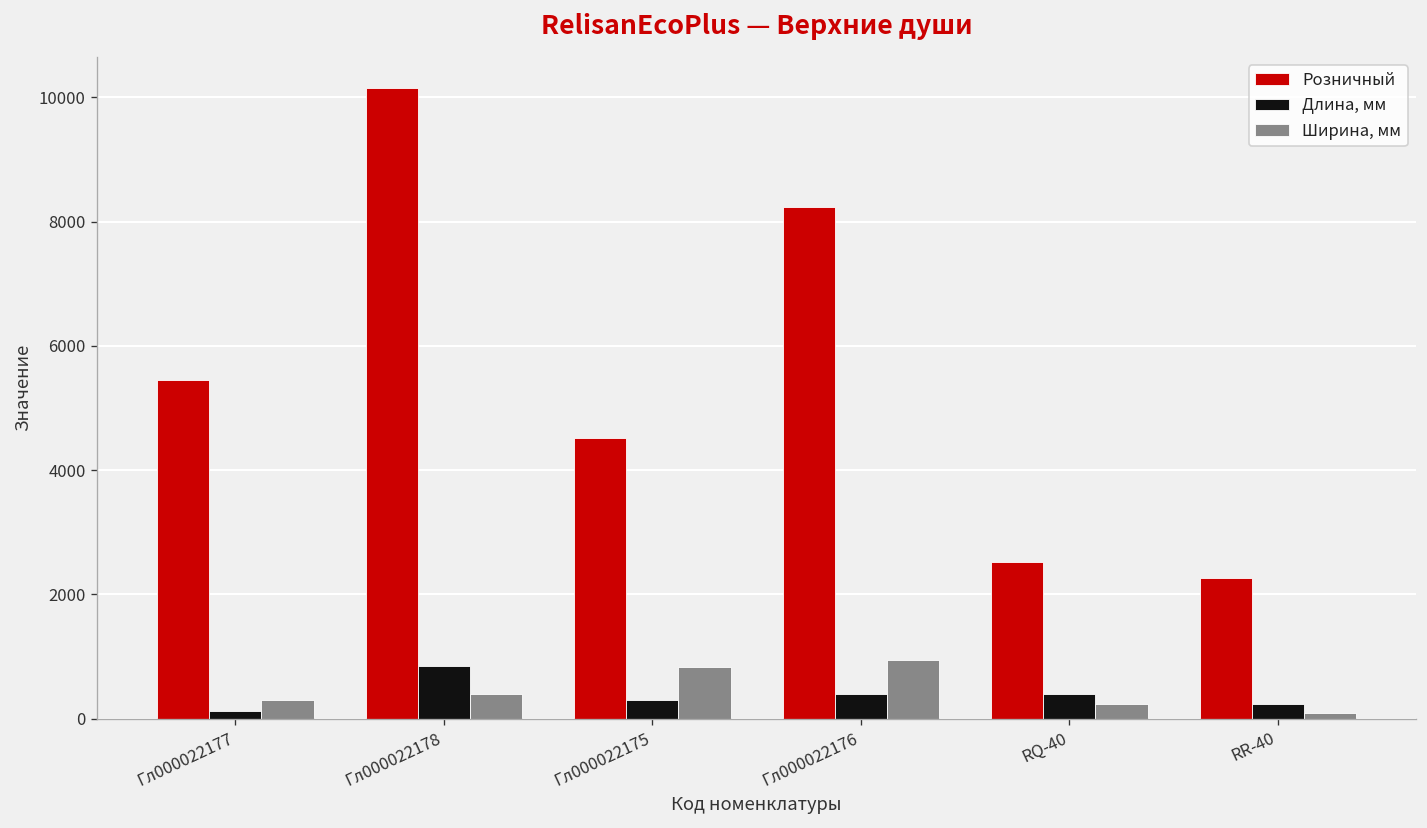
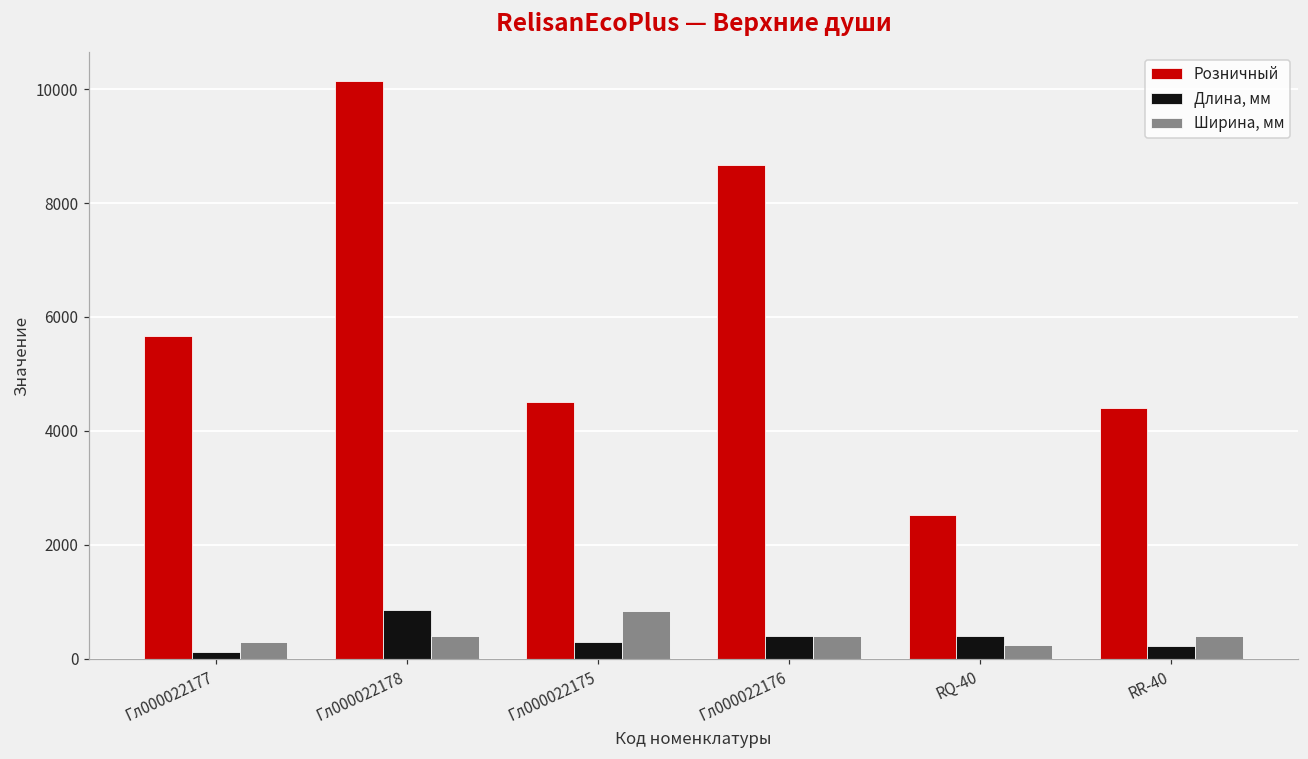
  {
    "Розничный": {
-     "Гл000022177": 5400,
+     "Гл000022177": 5700,
      "Гл000022178": 10100,
      "Гл000022175": 4500,
-     "Гл000022176": 8200,
+     "Гл000022176": 8700,
      "RQ-40": 2500,
-     "RR-40": 2300
+     "RR-40": 4400
    },
    "Длина, мм": {
      "Гл000022177": 100,
      "Гл000022178": 900,
      "Гл000022175": 300,
      "Гл000022176": 400,
      "RQ-40": 400,
      "RR-40": 200
    },
    "Ширина, мм": {
      "Гл000022177": 300,
      "Гл000022178": 400,
      "Гл000022175": 800,
-     "Гл000022176": 900,
+     "Гл000022176": 400,
      "RQ-40": 200,
-     "RR-40": 100
+     "RR-40": 400
    }
  }
